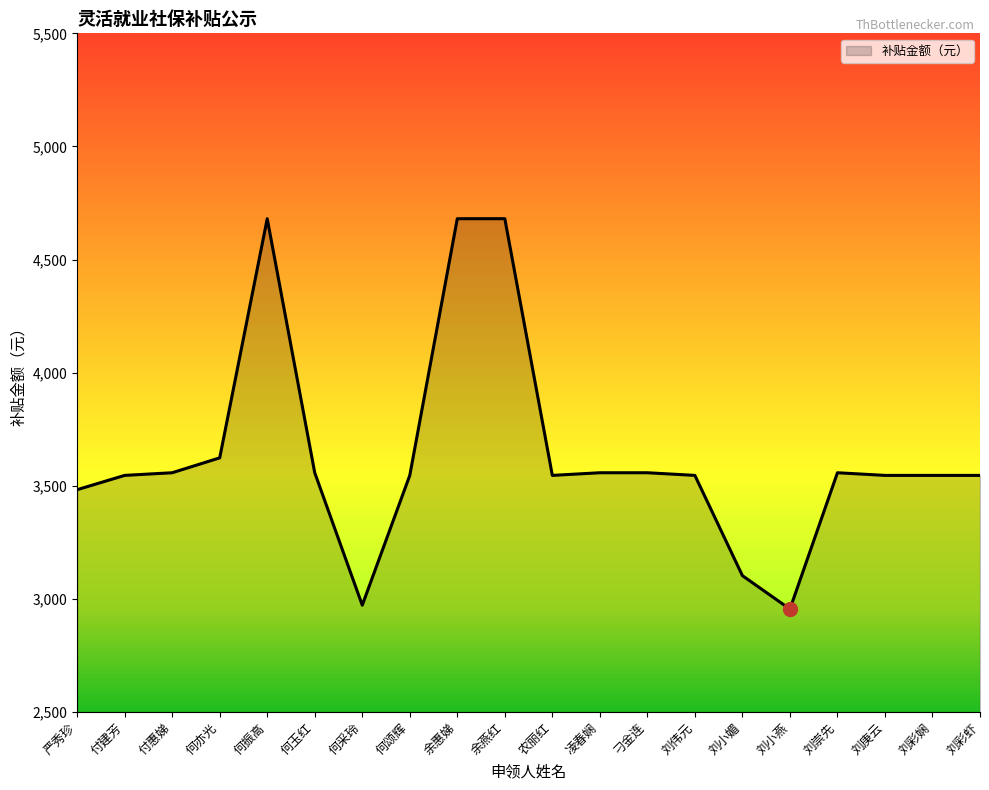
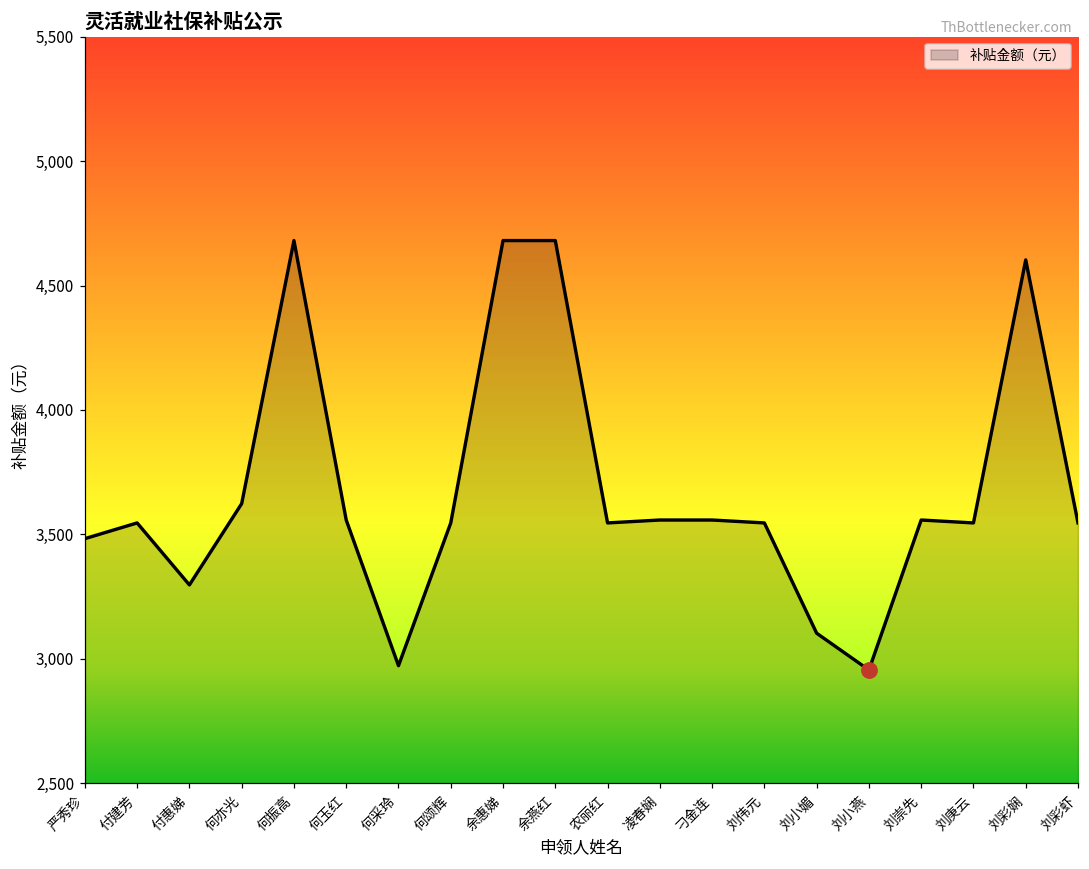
  {
    "补贴金额（元）": {
      "严秀珍": "3,480",
      "付建芳": "3,550",
-     "付惠娣": "3,560",
+     "付惠娣": "3,300",
      "何亦光": "3,620",
      "何振高": "4,680",
      "何玉红": "3,560",
      "何采玲": "2,970",
      "何颂辉": "3,550",
      "余惠娣": "4,680",
      "余燕红": "4,680",
      "农丽红": "3,550",
      "凌春娴": "3,560",
      "刁金连": "3,560",
      "刘伟元": "3,550",
      "刘小媚": "3,100",
      "刘崇先": "3,560",
      "刘庚云": "3,550",
-     "刘彩娴": "3,550",
+     "刘彩娴": "4,600",
      "刘彩虾": "3,550"
    }
  }
